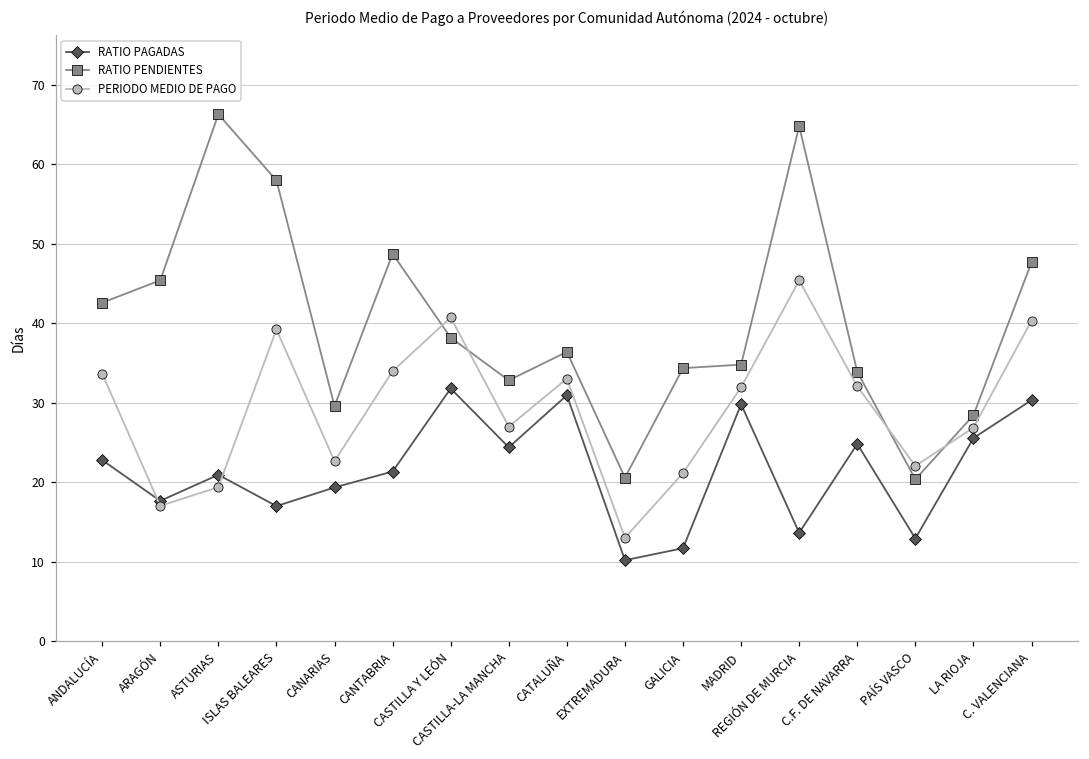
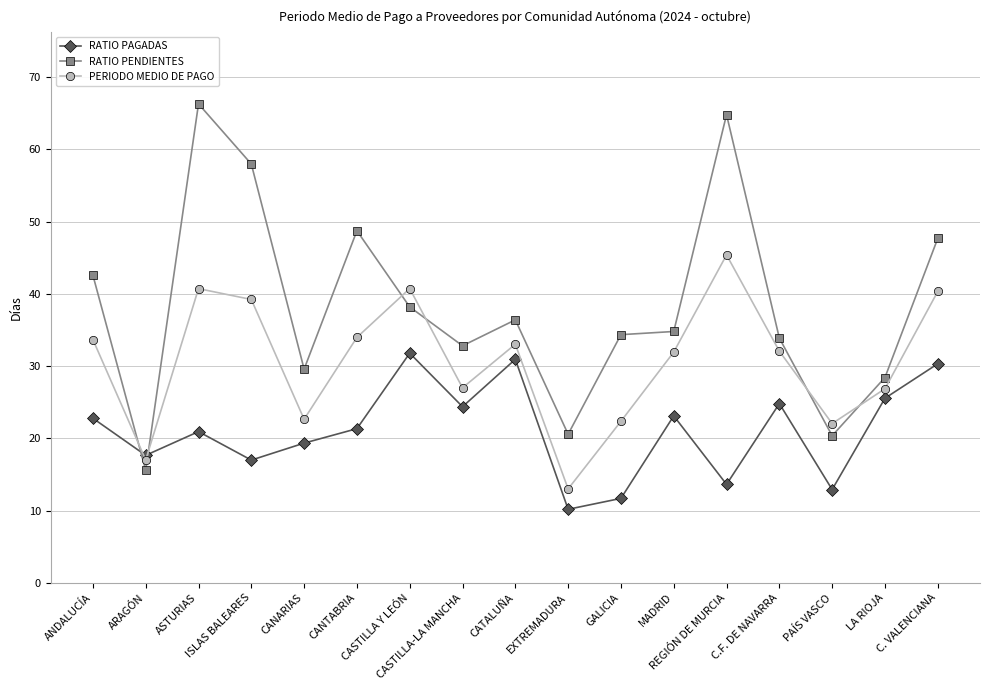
  {
    "RATIO PAGADAS": {
      "ANDALUCÍA": 23,
      "ARAGÓN": 18,
      "ASTURIAS": 21,
      "ISLAS BALEARES": 17,
      "CANARIAS": 19,
      "CANTABRIA": 21,
      "CASTILLA Y LEÓN": 32,
      "CASTILLA-LA MANCHA": 24,
      "CATALUÑA": 31,
      "EXTREMADURA": 10,
      "GALICIA": 12,
-     "MADRID": 30,
+     "MADRID": 23,
      "REGIÓN DE MURCIA": 14,
      "C.F. DE NAVARRA": 25,
      "PAÍS VASCO": 13,
      "LA RIOJA": 26,
      "C. VALENCIANA": 30
    },
    "RATIO PENDIENTES": {
      "ANDALUCÍA": 43,
-     "ARAGÓN": 45,
+     "ARAGÓN": 16,
      "ASTURIAS": 66,
      "ISLAS BALEARES": 58,
      "CANARIAS": 30,
      "CANTABRIA": 49,
      "CASTILLA Y LEÓN": 38,
      "CASTILLA-LA MANCHA": 33,
      "CATALUÑA": 36,
      "EXTREMADURA": 21,
      "GALICIA": 34,
      "MADRID": 35,
      "REGIÓN DE MURCIA": 65,
      "C.F. DE NAVARRA": 34,
      "PAÍS VASCO": 20,
      "LA RIOJA": 28,
      "C. VALENCIANA": 48
    },
    "PERIODO MEDIO DE PAGO": {
      "ANDALUCÍA": 34,
      "ARAGÓN": 17,
-     "ASTURIAS": 19,
+     "ASTURIAS": 41,
      "ISLAS BALEARES": 39,
      "CANARIAS": 23,
      "CANTABRIA": 34,
      "CASTILLA Y LEÓN": 41,
      "CASTILLA-LA MANCHA": 27,
      "CATALUÑA": 33,
      "EXTREMADURA": 13,
-     "GALICIA": 21,
+     "GALICIA": 22,
      "MADRID": 32,
      "REGIÓN DE MURCIA": 45,
      "C.F. DE NAVARRA": 32,
      "PAÍS VASCO": 22,
      "LA RIOJA": 27,
      "C. VALENCIANA": 40
    }
  }
